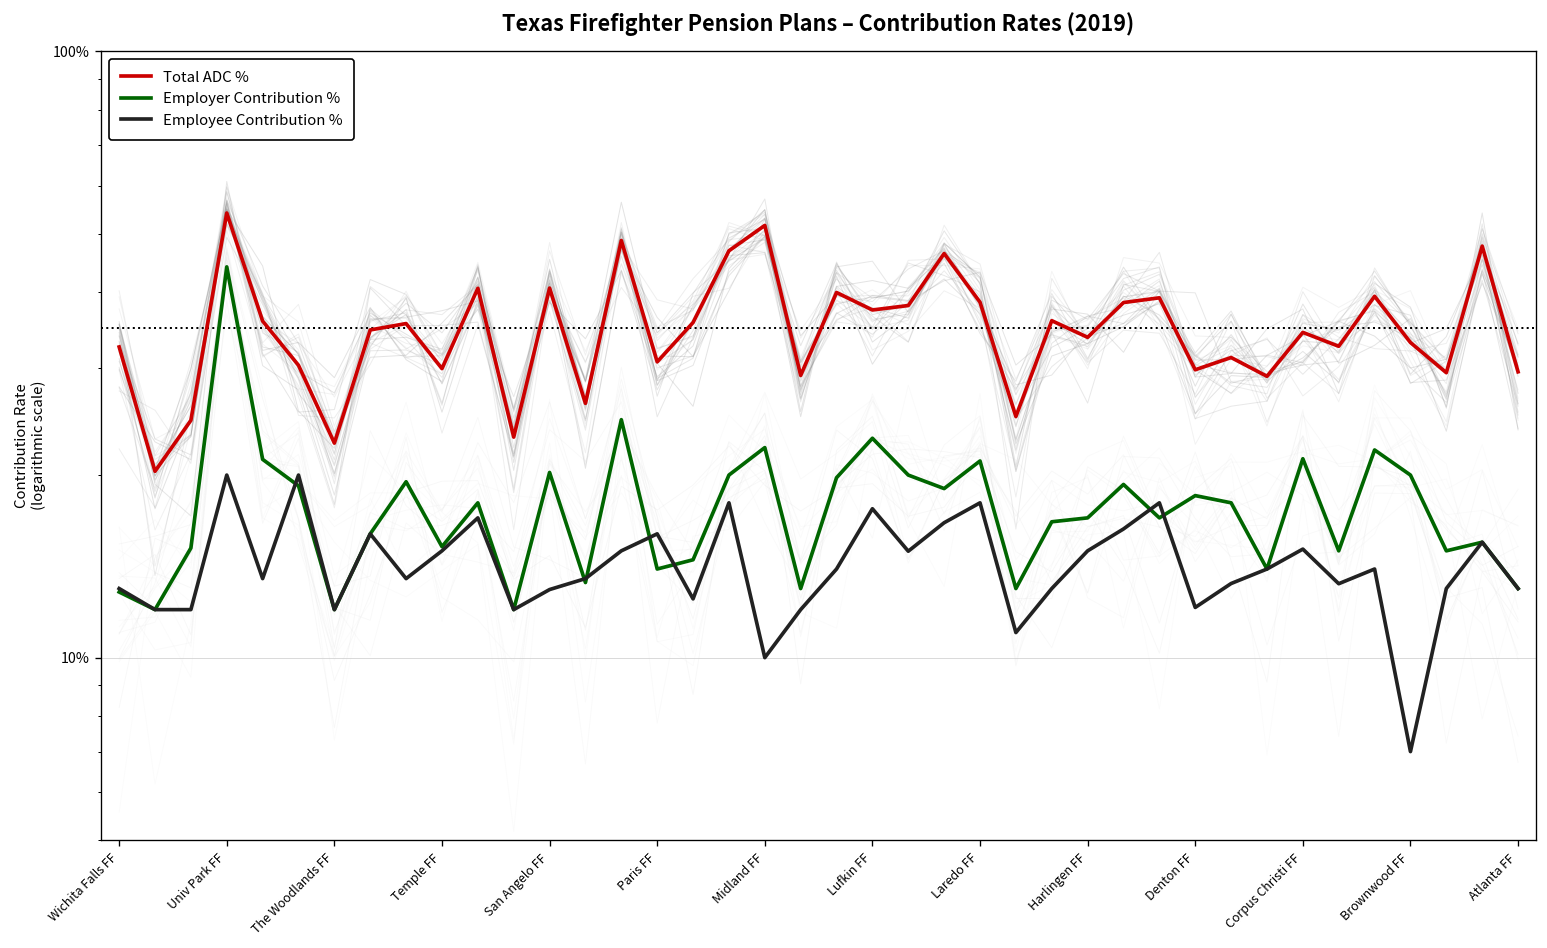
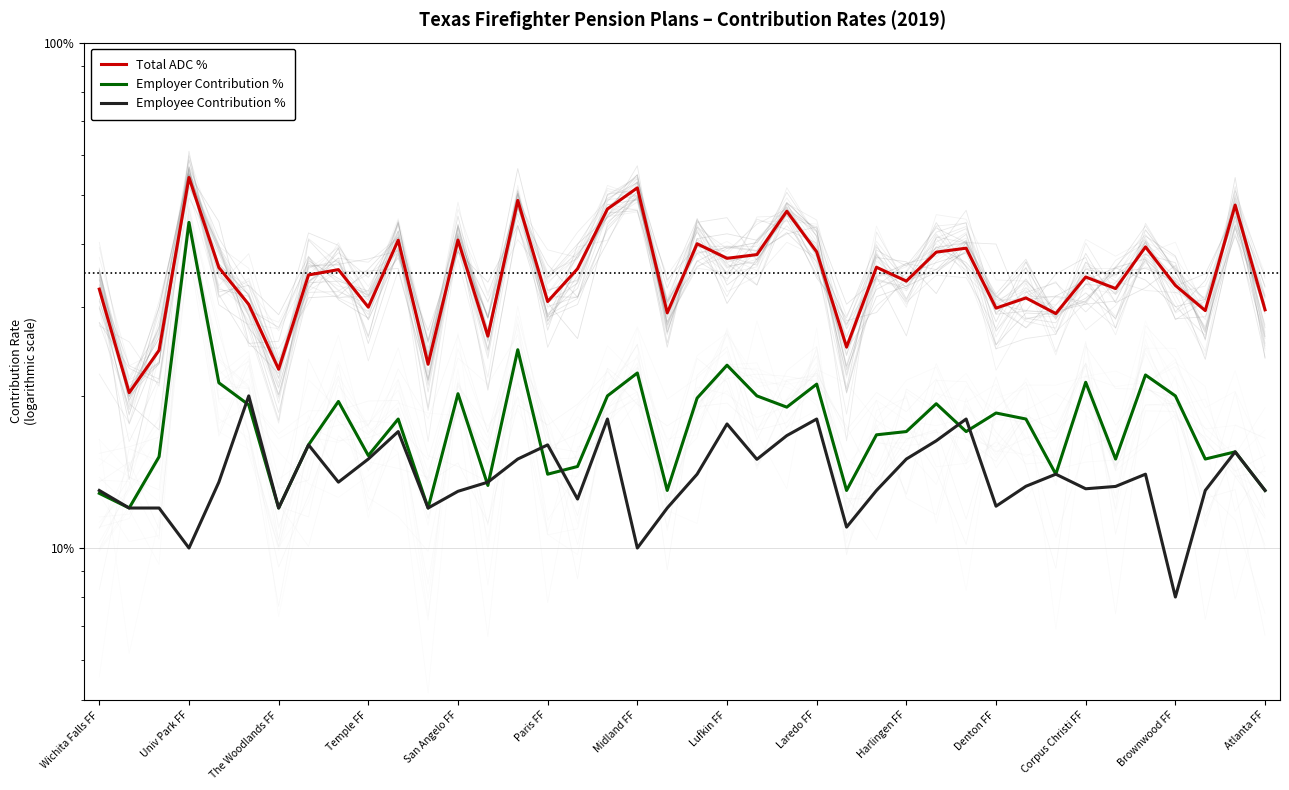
  {
    "Employer Contribution %": {
      "Temple FF": "15.2%",
      "Midland FF": "22%"
    },
    "Employee Contribution %": {
      "Wichita Falls FF": "13.0%",
-     "Univ Park FF": "20.0%",
+     "Univ Park FF": "10.0%",
      "Temple FF": "15.0%",
      "San Angelo FF": "13.0%",
      "Midland FF": "10.0%",
      "Lufkin FF": "17.6%",
      "Laredo FF": "18.0%",
      "Denton FF": "12.1%",
-     "Corpus Christi FF": "15.1%",
-     "Brownwood FF": "7.0%"
+     "Corpus Christi FF": "13.1%",
+     "Brownwood FF": "8.0%"
    }
  }
